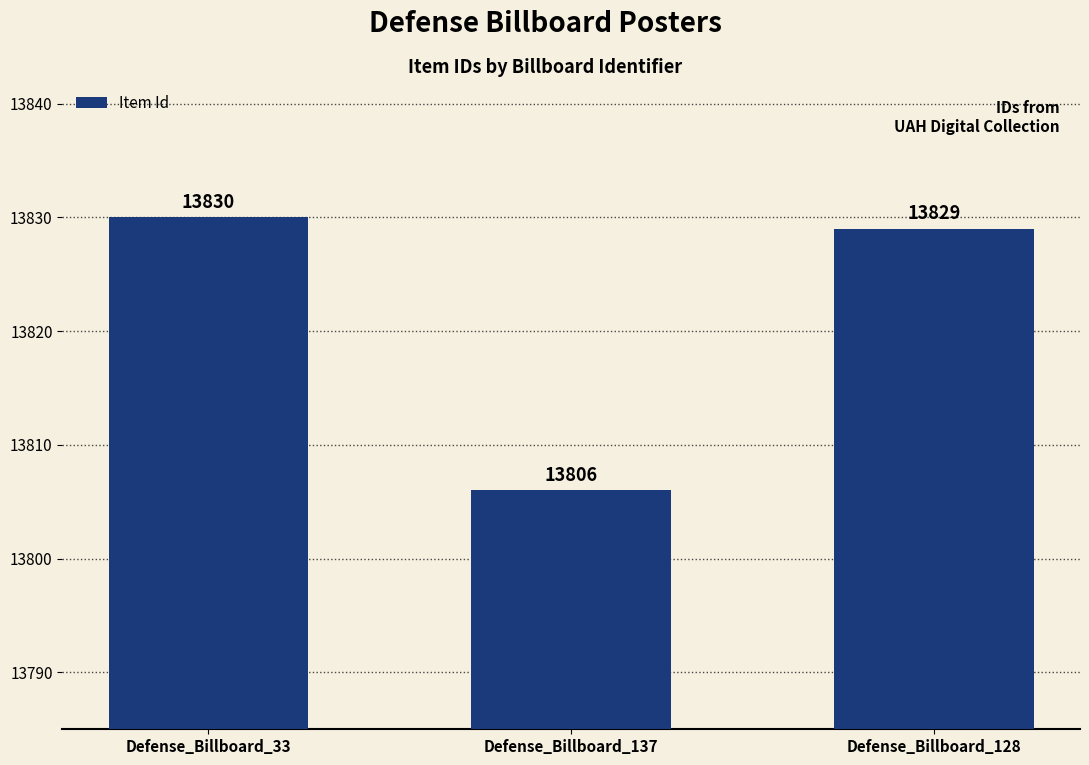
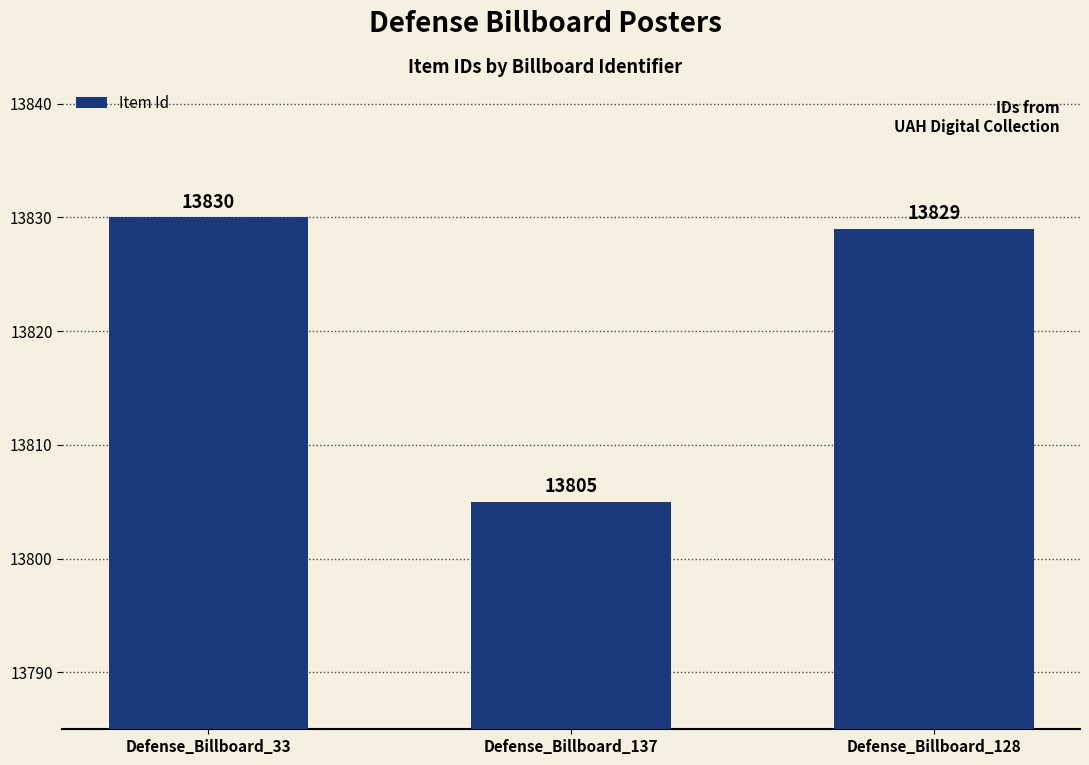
  {
    "Defense_Billboard_33": 13830,
-   "Defense_Billboard_137": 13806,
+   "Defense_Billboard_137": 13805,
    "Defense_Billboard_128": 13829
  }
